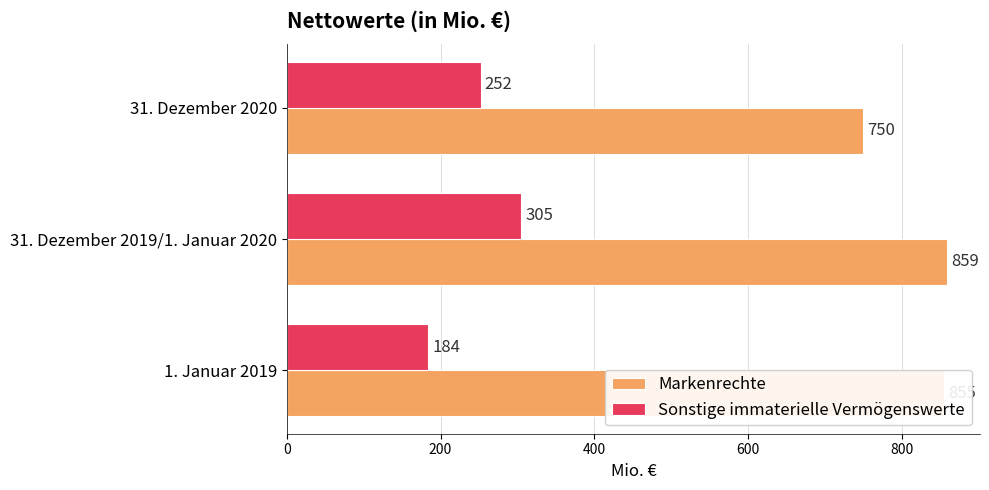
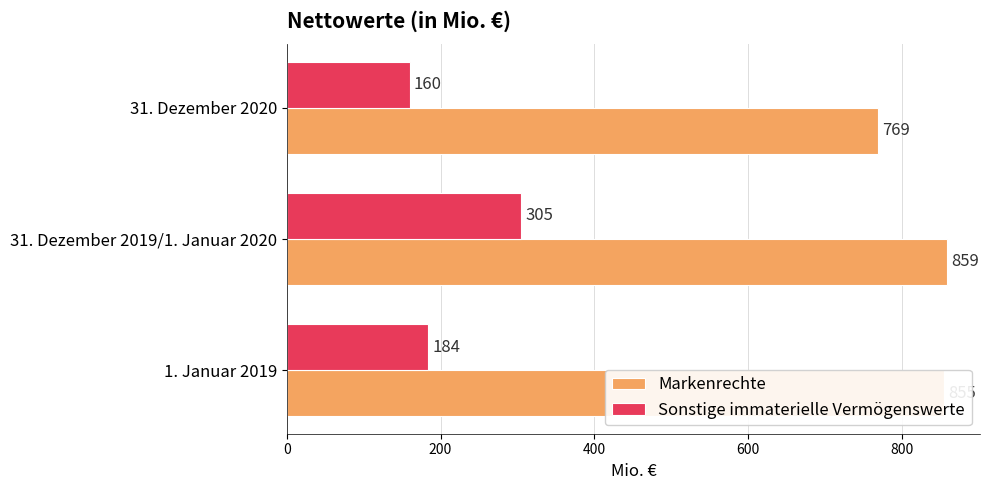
  {
    "Markenrechte": {
-     "31. Dezember 2020": 750,
+     "31. Dezember 2020": 769,
      "31. Dezember 2019/1. Januar 2020": 859
    },
    "Sonstige immaterielle Vermögenswerte": {
-     "31. Dezember 2020": 252,
+     "31. Dezember 2020": 160,
      "31. Dezember 2019/1. Januar 2020": 305,
      "1. Januar 2019": 184
    }
  }
